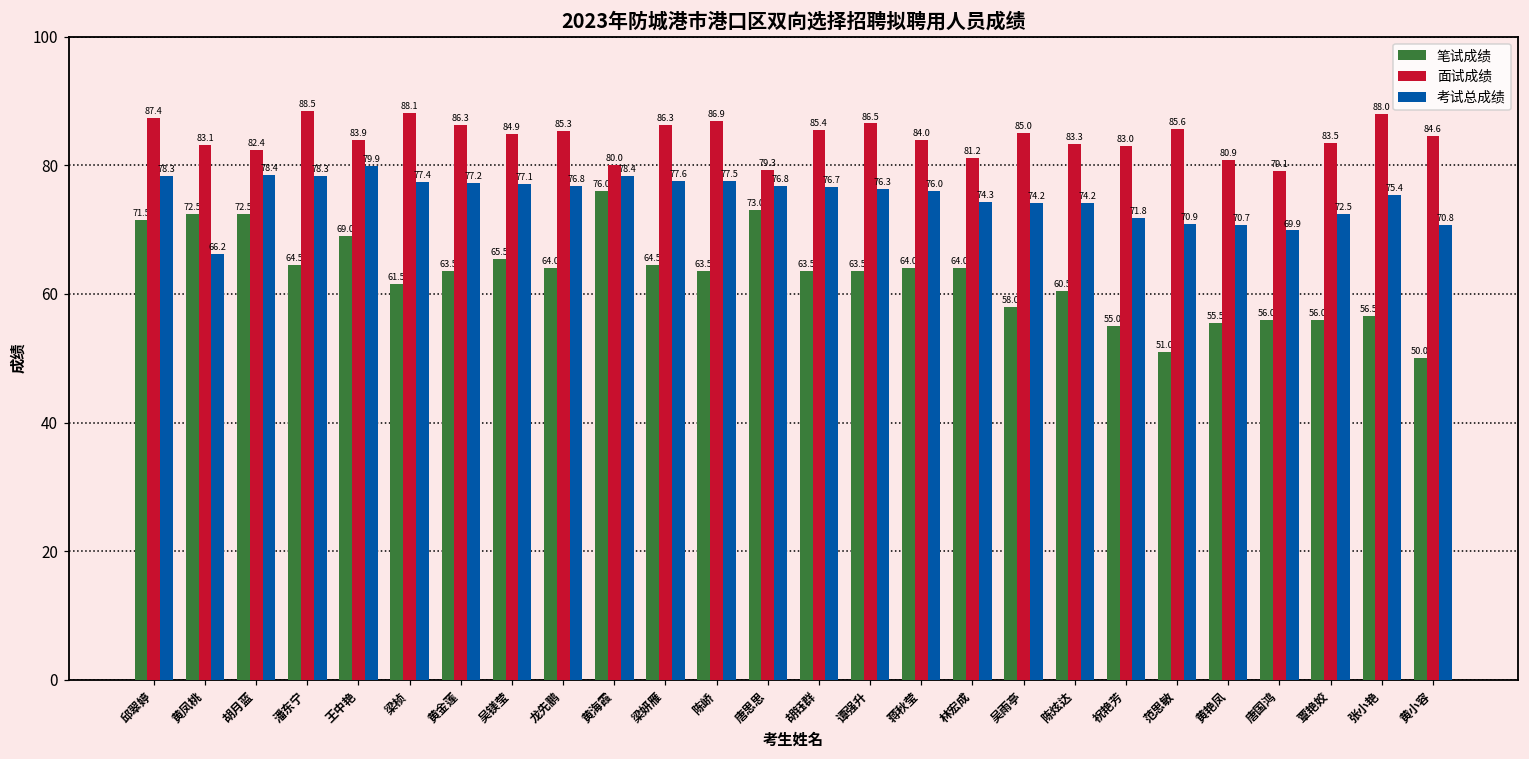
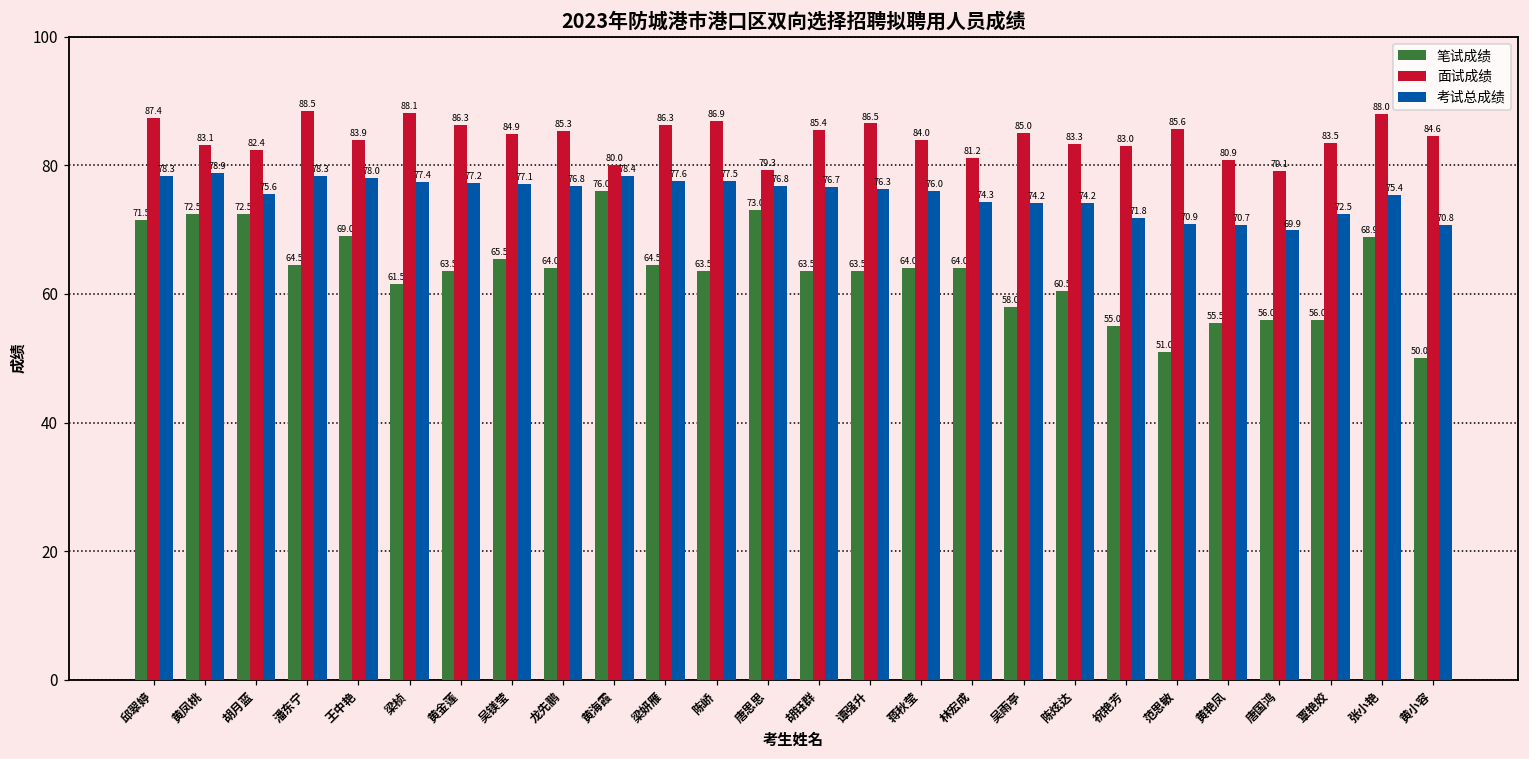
  {
    "笔试成绩": {
      "邱翠婷": 71.5,
      "黄凤桃": 72.5,
      "胡月蓝": 72.5,
      "潘东宁": 64.5,
      "王中艳": 69.0,
      "梁桢": 61.5,
      "黄金莲": 63.5,
      "吴镁莹": 65.5,
      "龙先鹏": 64.0,
      "黄海霞": 76.0,
      "梁妍雁": 64.5,
      "陈峤": 63.5,
      "唐思思": 73.0,
      "胡钰群": 63.5,
      "谭强升": 63.5,
      "蒋秋莹": 64.0,
      "林宏成": 64.0,
      "吴雨亭": 58.0,
      "陈炫达": 60.5,
      "祝艳芳": 55.0,
      "范思敏": 51.0,
      "黄艳凤": 55.5,
      "唐国鸿": 56.0,
      "覃艳姣": 56.0,
-     "张小艳": 56.5,
+     "张小艳": 68.9,
      "黄小容": 50.0
    },
    "面试成绩": {
      "邱翠婷": 87.4,
      "黄凤桃": 83.1,
      "胡月蓝": 82.4,
      "潘东宁": 88.5,
      "王中艳": 83.9,
      "梁桢": 88.1,
      "黄金莲": 86.3,
      "吴镁莹": 84.9,
      "龙先鹏": 85.3,
      "黄海霞": 80.0,
      "梁妍雁": 86.3,
      "陈峤": 86.9,
      "唐思思": 79.3,
      "胡钰群": 85.4,
      "谭强升": 86.5,
      "蒋秋莹": 84.0,
      "林宏成": 81.2,
      "吴雨亭": 85.0,
      "陈炫达": 83.3,
      "祝艳芳": 83.0,
      "范思敏": 85.6,
      "黄艳凤": 80.9,
      "唐国鸿": 79.1,
      "覃艳姣": 83.5,
      "张小艳": 88.0,
      "黄小容": 84.6
    },
    "考试总成绩": {
      "邱翠婷": 78.3,
-     "黄凤桃": 66.2,
-     "胡月蓝": 78.4,
+     "黄凤桃": 78.9,
+     "胡月蓝": 75.6,
      "潘东宁": 78.3,
-     "王中艳": 79.9,
+     "王中艳": 78.0,
      "梁桢": 77.4,
      "黄金莲": 77.2,
      "吴镁莹": 77.1,
      "龙先鹏": 76.8,
      "黄海霞": 78.4,
      "梁妍雁": 77.6,
      "陈峤": 77.5,
      "唐思思": 76.8,
      "胡钰群": 76.7,
      "谭强升": 76.3,
      "蒋秋莹": 76.0,
      "林宏成": 74.3,
      "吴雨亭": 74.2,
      "陈炫达": 74.2,
      "祝艳芳": 71.8,
      "范思敏": 70.9,
      "黄艳凤": 70.7,
      "唐国鸿": 69.9,
      "覃艳姣": 72.5,
      "张小艳": 75.4,
      "黄小容": 70.8
    }
  }
